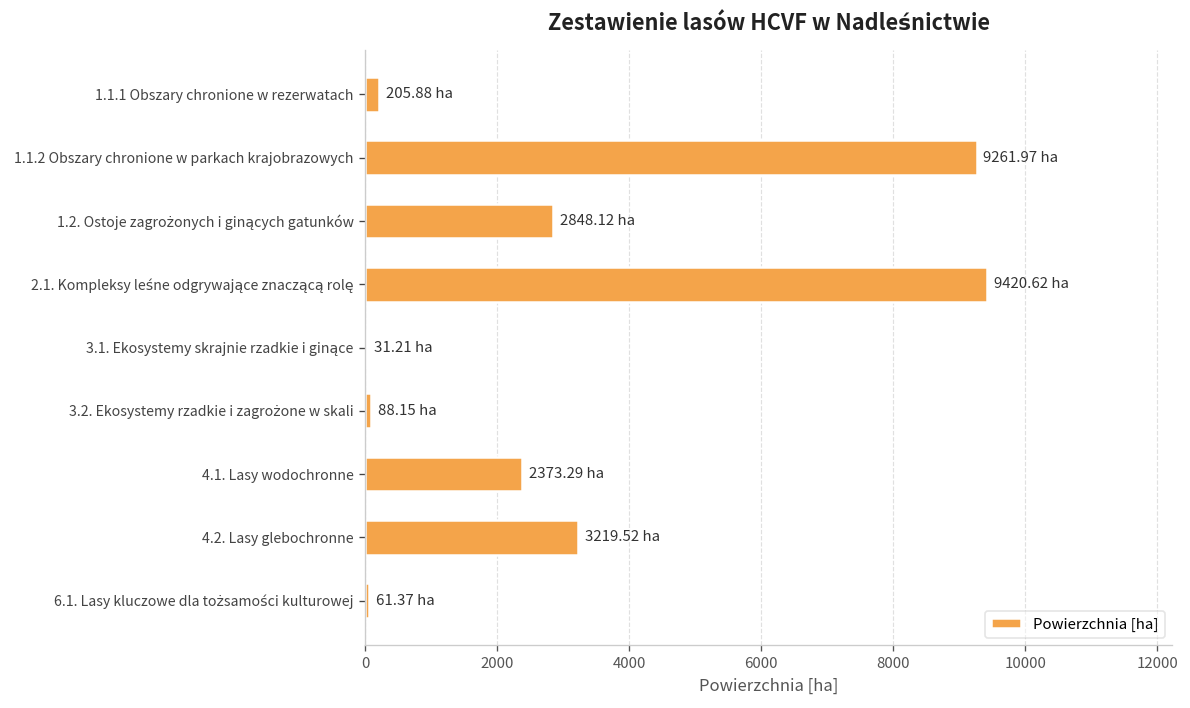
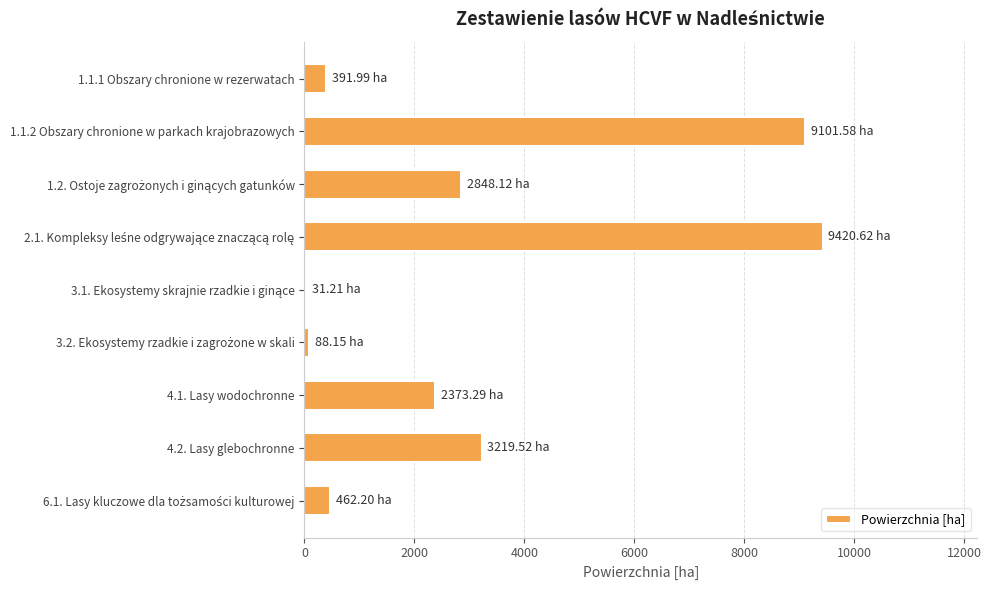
  {
-   "1.1.1 Obszary chronione w rezerwatach": 205.88,
-   "1.1.2 Obszary chronione w parkach krajobrazowych": 9261.97,
+   "1.1.1 Obszary chronione w rezerwatach": 391.99,
+   "1.1.2 Obszary chronione w parkach krajobrazowych": 9101.58,
    "1.2. Ostoje zagrożonych i ginących gatunków": 2848.12,
    "2.1. Kompleksy leśne odgrywające znaczącą rolę": 9420.62,
    "3.1. Ekosystemy skrajnie rzadkie i ginące": 31.21,
    "3.2. Ekosystemy rzadkie i zagrożone w skali": 88.15,
    "4.1. Lasy wodochronne": 2373.29,
    "4.2. Lasy glebochronne": 3219.52,
-   "6.1. Lasy kluczowe dla tożsamości kulturowej": 61.37
+   "6.1. Lasy kluczowe dla tożsamości kulturowej": 462.20
  }
